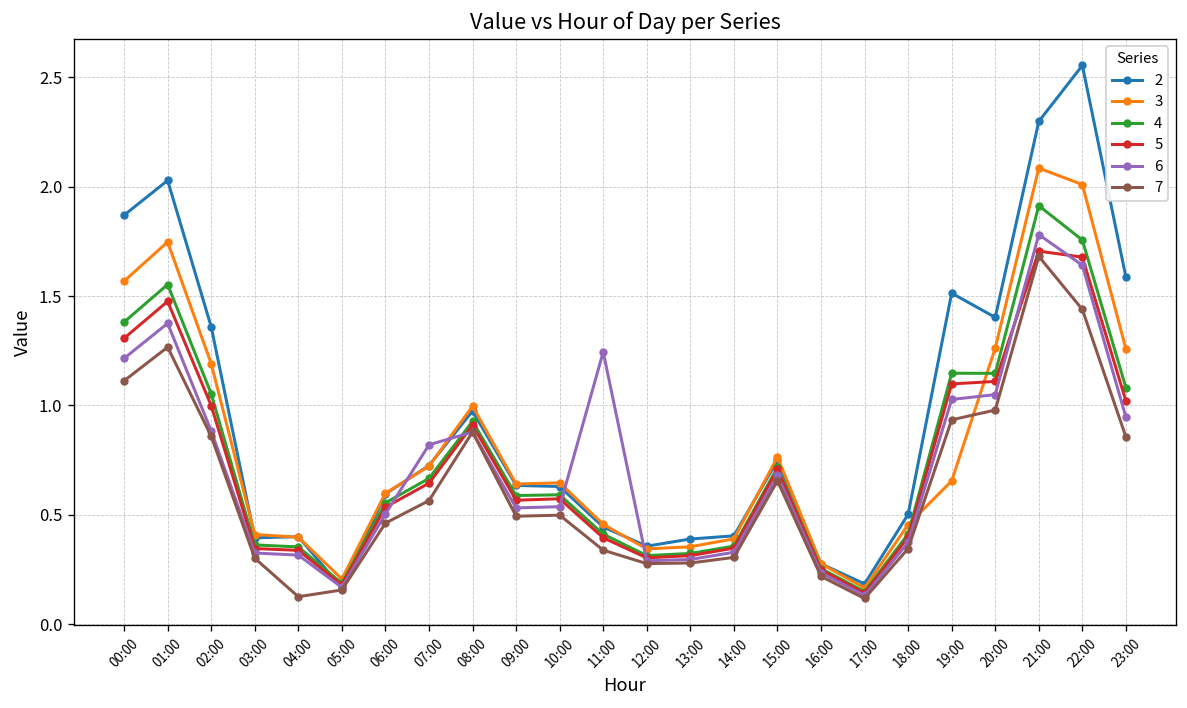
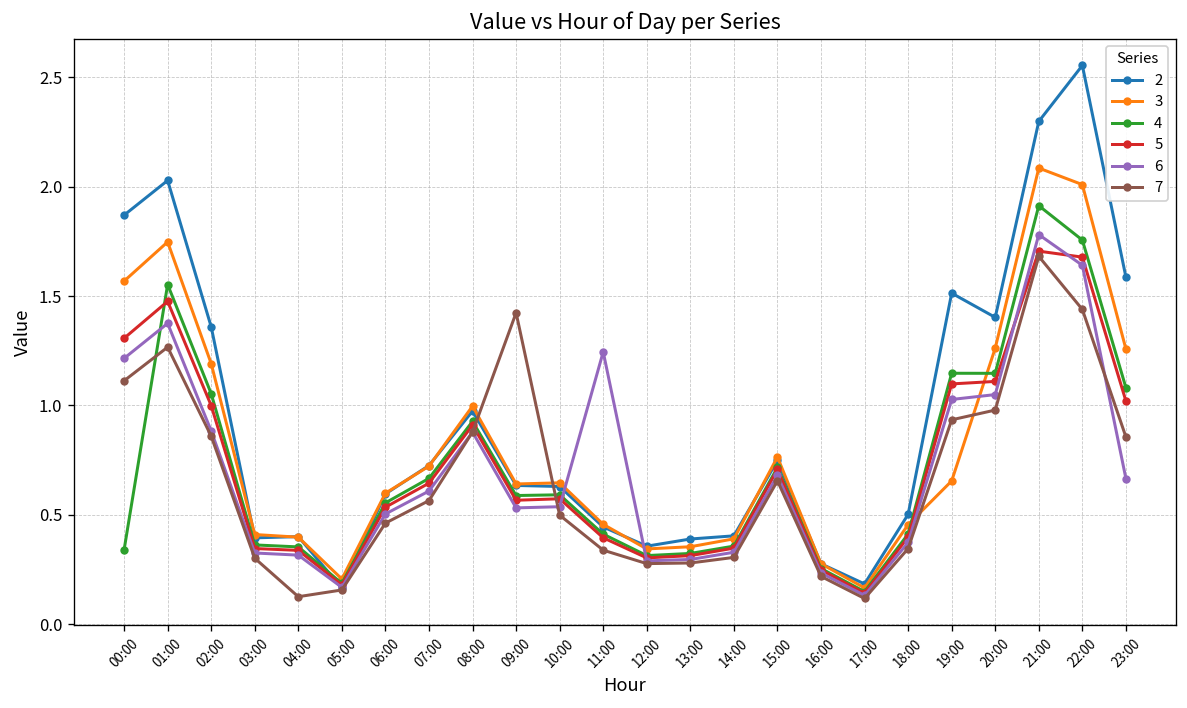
  {
    "2": {
      "00:00": 1.87,
      "01:00": 2.03,
      "02:00": 1.36,
      "03:00": 0.39,
      "08:00": 0.97,
      "10:00": 0.63,
      "13:00": 0.39,
      "15:00": 0.75,
      "17:00": 0.18,
      "18:00": 0.50,
      "19:00": 1.51,
      "20:00": 1.40,
      "21:00": 2.30,
      "22:00": 2.56,
      "23:00": 1.59
    },
    "3": {
      "00:00": 1.57,
      "01:00": 1.75,
      "02:00": 1.19,
      "03:00": 0.41,
      "05:00": 0.21,
      "08:00": 1.00,
      "10:00": 0.65,
      "13:00": 0.35,
      "15:00": 0.76,
      "17:00": 0.17,
      "18:00": 0.46,
      "19:00": 0.65,
      "20:00": 1.26,
      "21:00": 2.09,
      "22:00": 2.01,
      "23:00": 1.26
    },
    "4": {
-     "00:00": 1.38,
+     "00:00": 0.34,
      "01:00": 1.55,
      "02:00": 1.05,
      "03:00": 0.36,
      "04:00": 0.35,
      "06:00": 0.55,
      "07:00": 0.67,
      "08:00": 0.93,
      "09:00": 0.59,
      "10:00": 0.59,
      "11:00": 0.41,
      "18:00": 0.41,
      "19:00": 1.15,
      "20:00": 1.15,
      "21:00": 1.91,
      "22:00": 1.76,
      "23:00": 1.08
    },
    "5": {
      "00:00": 1.31,
      "01:00": 1.48,
      "02:00": 1.00,
      "03:00": 0.35,
      "04:00": 0.34,
      "06:00": 0.53,
      "07:00": 0.64,
      "08:00": 0.91,
      "09:00": 0.57,
      "10:00": 0.57,
      "11:00": 0.39,
      "18:00": 0.40,
      "19:00": 1.10,
      "20:00": 1.11,
      "21:00": 1.71,
      "22:00": 1.68,
      "23:00": 1.02
    },
    "6": {
      "00:00": 1.22,
      "01:00": 1.38,
      "02:00": 0.88,
      "03:00": 0.33,
      "04:00": 0.32,
      "06:00": 0.50,
-     "07:00": 0.82,
+     "07:00": 0.61,
      "09:00": 0.53,
      "10:00": 0.54,
      "11:00": 1.24,
      "13:00": 0.30,
      "14:00": 0.33,
      "15:00": 0.68,
      "16:00": 0.23,
      "18:00": 0.37,
      "19:00": 1.03,
      "20:00": 1.05,
      "21:00": 1.78,
      "22:00": 1.64,
-     "23:00": 0.95
+     "23:00": 0.67
    },
    "7": {
      "00:00": 1.11,
      "01:00": 1.27,
      "02:00": 0.86,
      "03:00": 0.30,
      "04:00": 0.13,
      "06:00": 0.46,
      "07:00": 0.56,
-     "09:00": 0.49,
+     "09:00": 1.42,
      "10:00": 0.50,
      "11:00": 0.34,
      "13:00": 0.28,
      "14:00": 0.31,
      "15:00": 0.66,
      "16:00": 0.22,
      "18:00": 0.35,
      "19:00": 0.93,
      "20:00": 0.98,
      "21:00": 1.68,
      "22:00": 1.44,
      "23:00": 0.86
    }
  }
